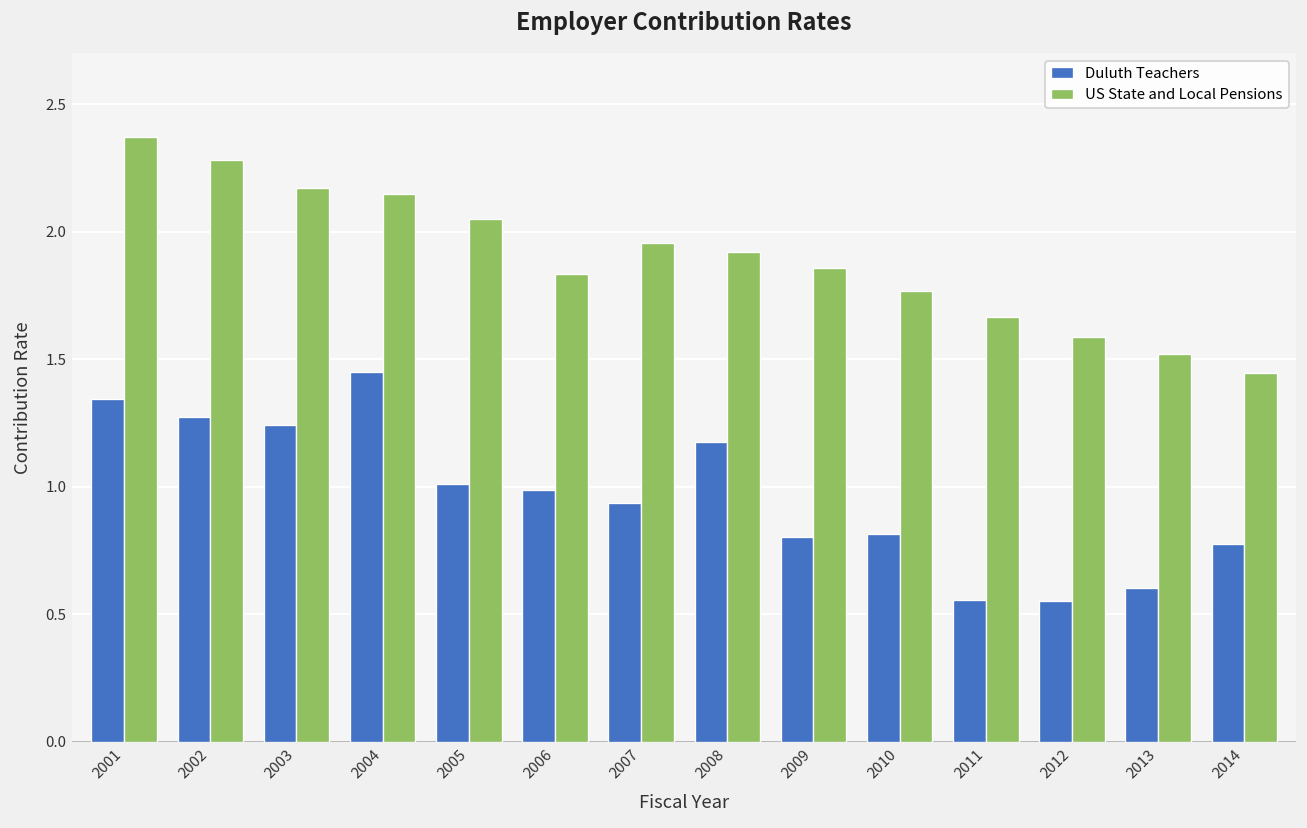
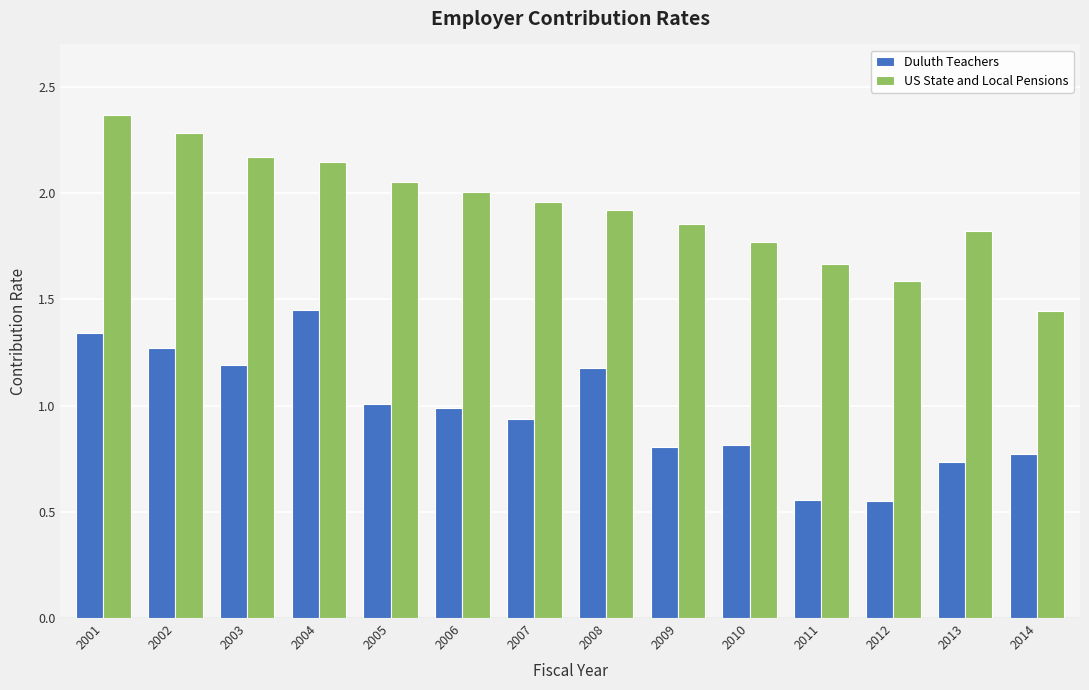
  {
    "Duluth Teachers": {
      "2001": 1.34,
      "2002": 1.27,
-     "2003": 1.24,
+     "2003": 1.19,
      "2004": 1.45,
      "2005": 1.01,
      "2006": 0.99,
      "2007": 0.94,
      "2008": 1.17,
      "2009": 0.80,
      "2010": 0.81,
      "2011": 0.56,
      "2012": 0.55,
-     "2013": 0.60,
+     "2013": 0.73,
      "2014": 0.77
    },
    "US State and Local Pensions": {
      "2001": 2.37,
      "2002": 2.28,
      "2003": 2.17,
      "2004": 2.15,
      "2005": 2.05,
-     "2006": 1.84,
+     "2006": 2.00,
      "2007": 1.96,
      "2008": 1.92,
      "2009": 1.86,
      "2010": 1.77,
      "2011": 1.67,
      "2012": 1.59,
-     "2013": 1.52,
+     "2013": 1.82,
      "2014": 1.45
    }
  }
